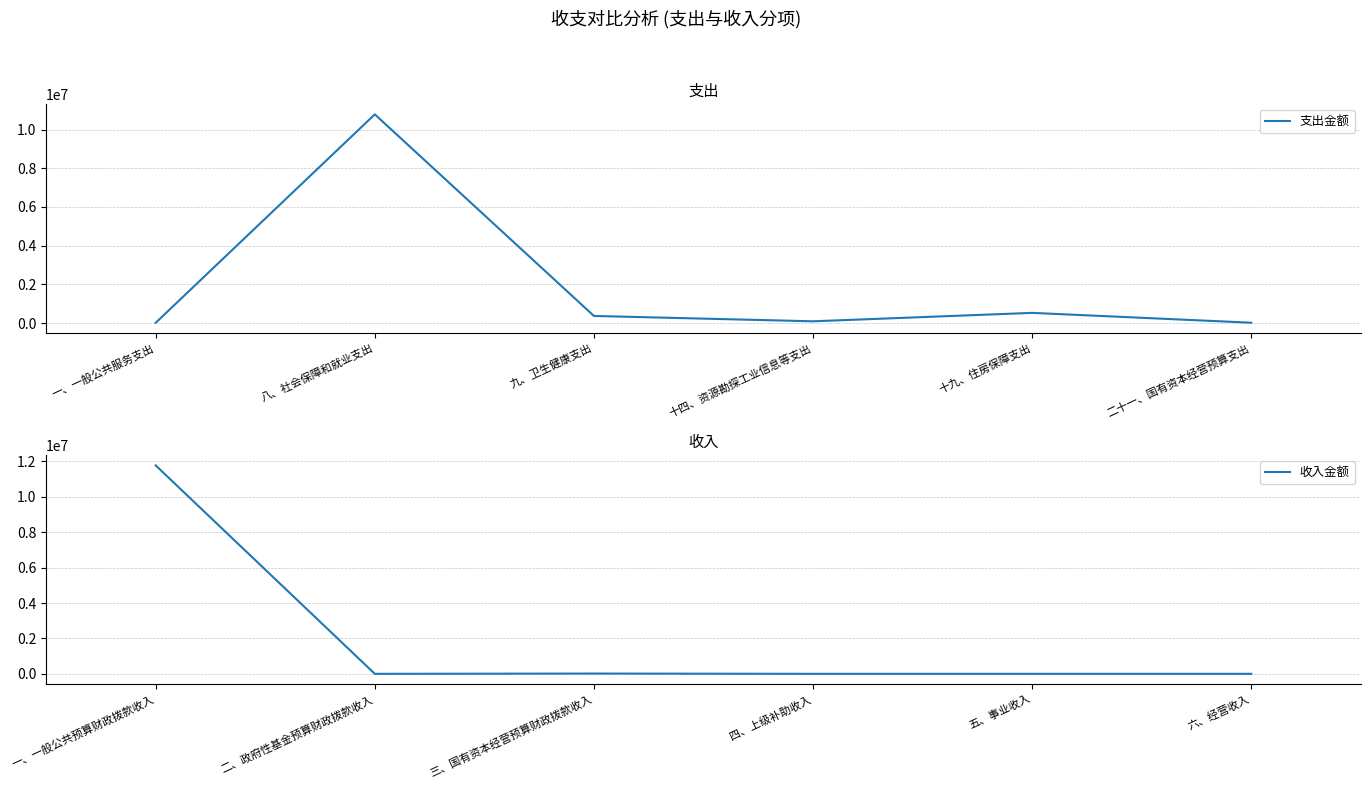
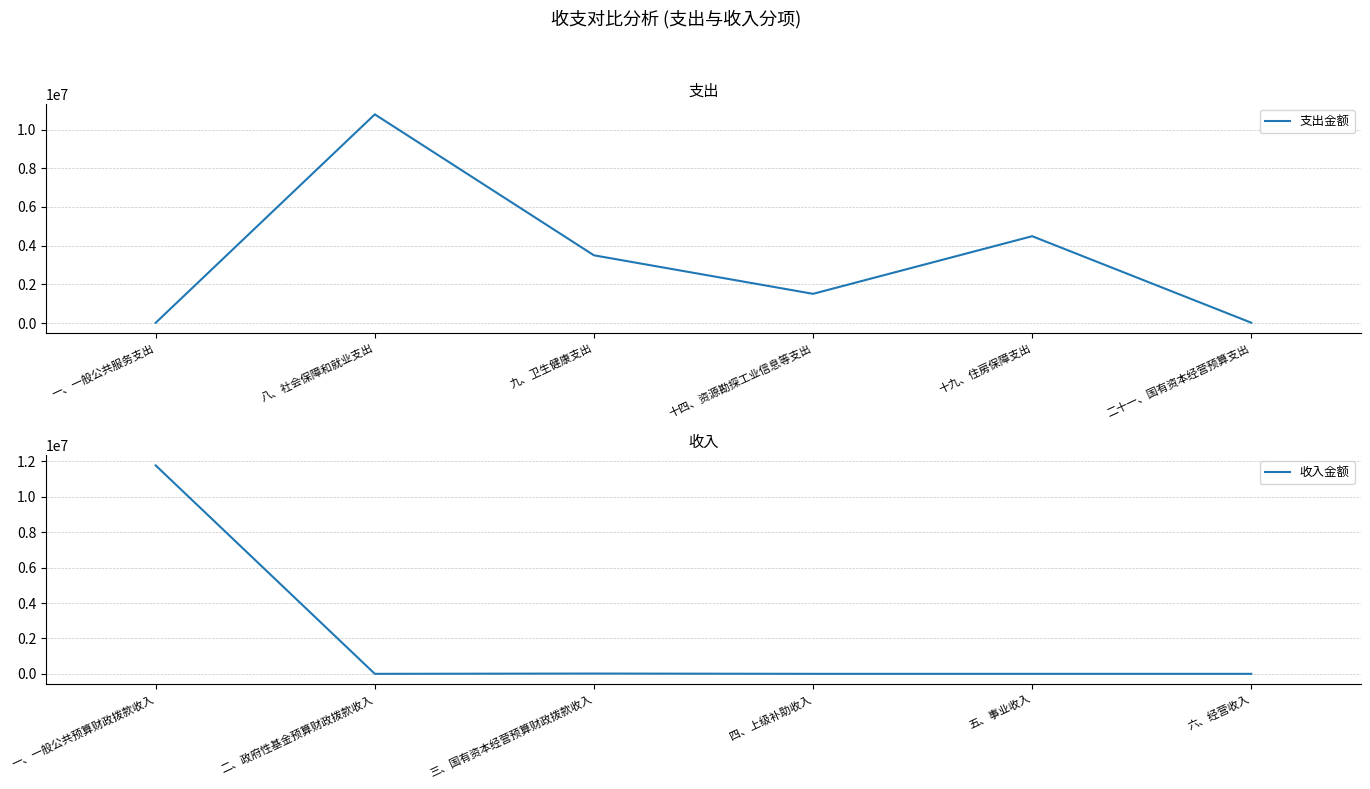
  {
    "支出": {
      "一、一般公共服务支出": 0,
      "八、社会保障和就业支出": 10800000,
-     "九、卫生健康支出": 400000,
-     "十四、资源勘探工业信息等支出": 100000,
-     "十九、住房保障支出": 500000,
+     "九、卫生健康支出": 3500000,
+     "十四、资源勘探工业信息等支出": 1500000,
+     "十九、住房保障支出": 4500000,
      "二十一、国有资本经营预算支出": 0
    },
    "收入": {
      "一、一般公共预算财政拨款收入": 11800000,
      "二、政府性基金预算财政拨款收入": 0,
      "三、国有资本经营预算财政拨款收入": 0,
      "四、上级补助收入": 0,
      "五、事业收入": 0,
      "六、经营收入": 0
    }
  }
